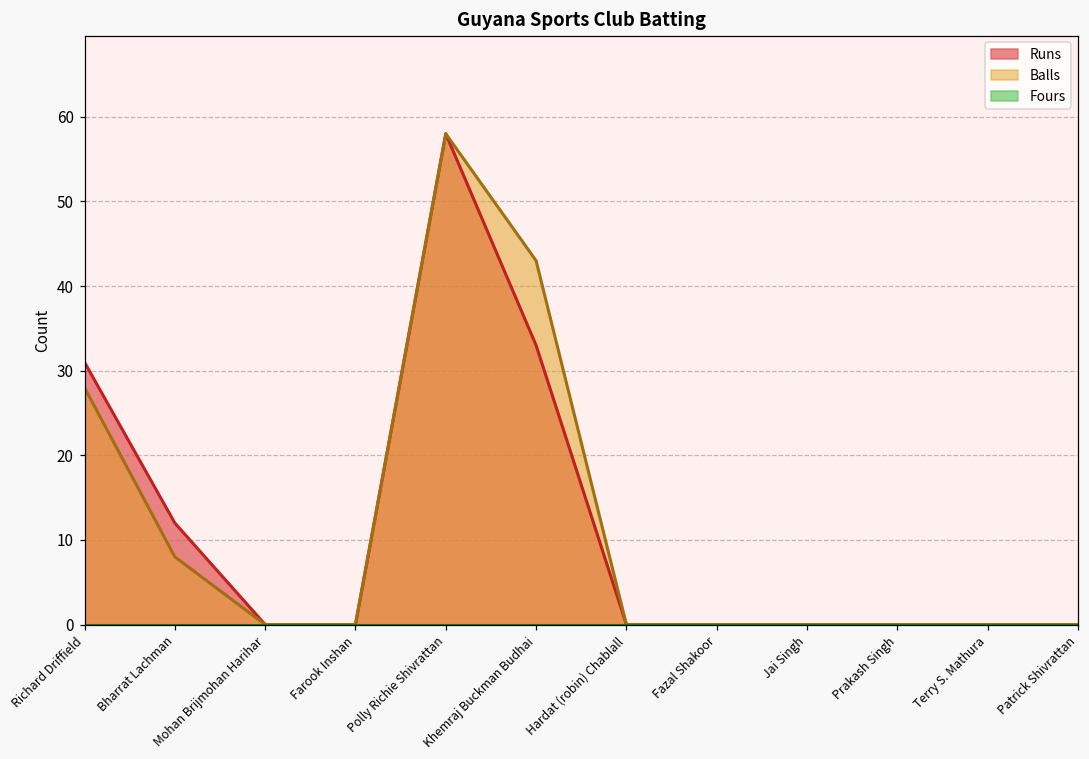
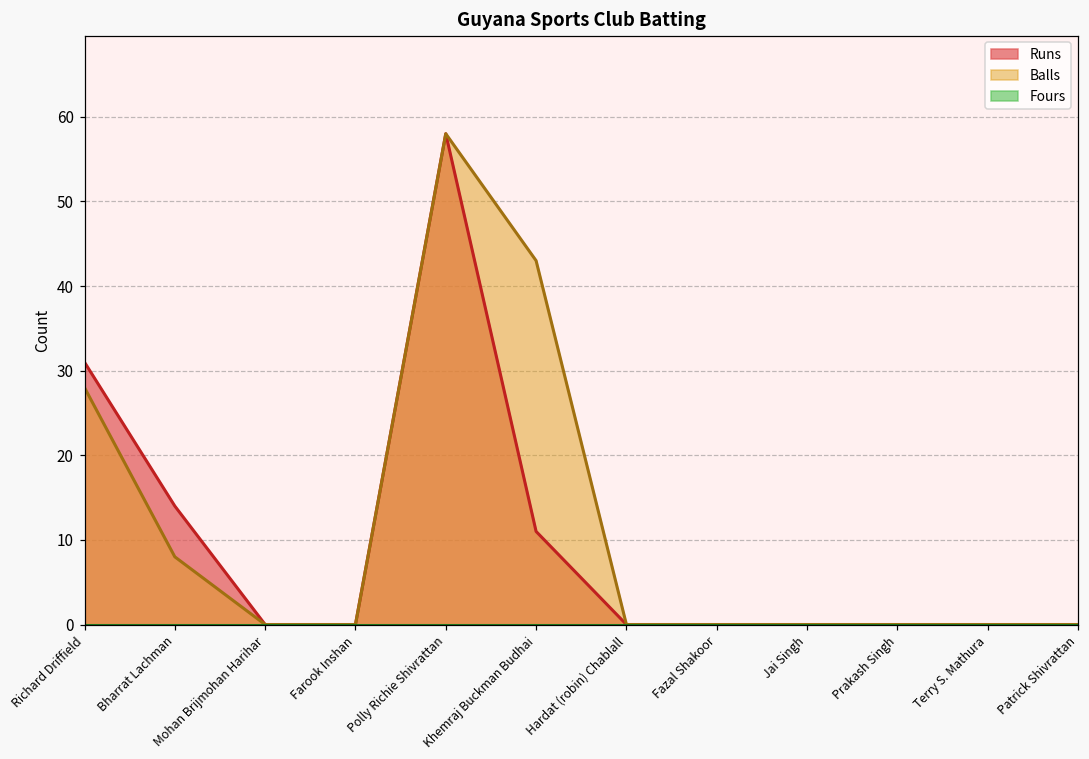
  {
    "Runs": {
      "Richard Driffield": 31,
-     "Bharrat Lachman": 12,
-     "Khemraj Buckman Budhai": 33
+     "Bharrat Lachman": 14,
+     "Khemraj Buckman Budhai": 11
    },
    "Balls": {
      "Richard Driffield": 28,
      "Bharrat Lachman": 8,
      "Khemraj Buckman Budhai": 43
    },
    "Fours": {
      "Richard Driffield": 0,
      "Bharrat Lachman": 0,
      "Polly Richie Shivrattan": 0,
      "Khemraj Buckman Budhai": 0
    }
  }
